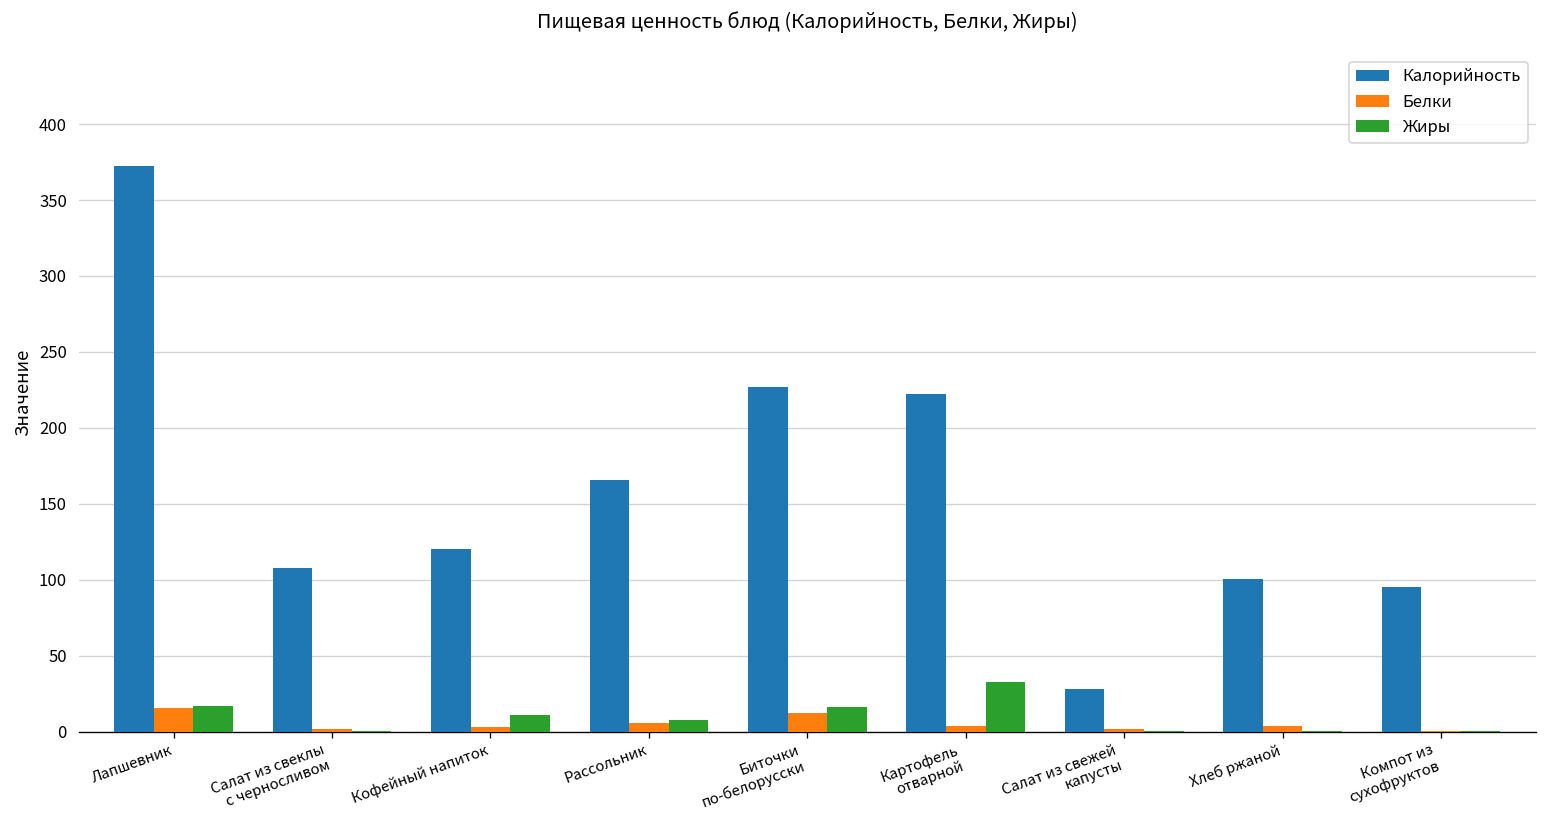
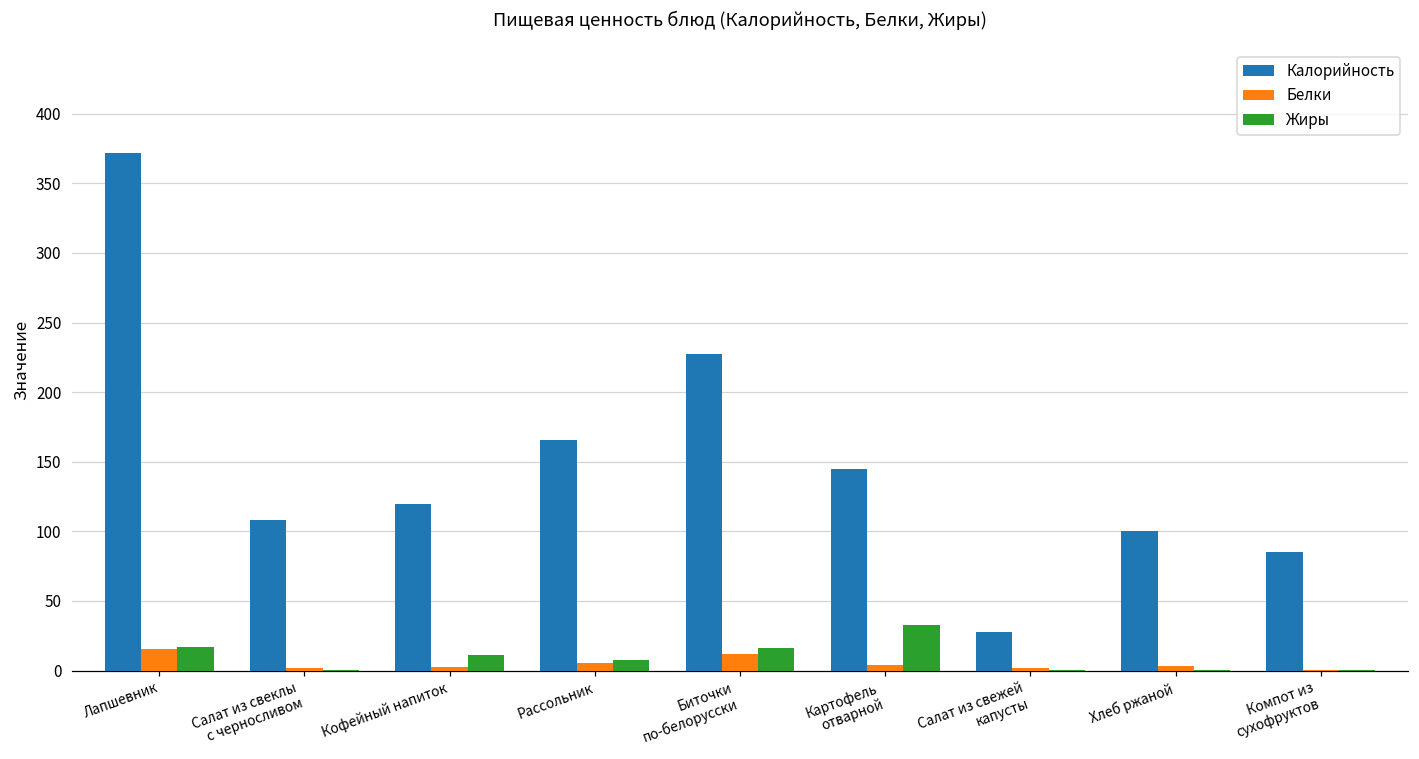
  {
    "Калорийность": {
      "Лапшевник": 372,
      "Салат из свеклы с черносливом": 108,
      "Кофейный напиток": 120,
      "Рассольник": 166,
      "Биточки по-белорусски": 227,
-     "Картофель отварной": 222,
+     "Картофель отварной": 145,
      "Салат из свежей капусты": 28,
      "Хлеб ржаной": 101,
-     "Компот из сухофруктов": 95
+     "Компот из сухофруктов": 85
    },
    "Белки": {
      "Лапшевник": 15,
      "Кофейный напиток": 3,
      "Рассольник": 5,
      "Биточки по-белорусски": 12,
      "Картофель отварной": 4,
      "Хлеб ржаной": 3
    },
    "Жиры": {
      "Лапшевник": 17,
      "Кофейный напиток": 11,
      "Рассольник": 8,
      "Биточки по-белорусски": 16,
      "Картофель отварной": 33
    }
  }
